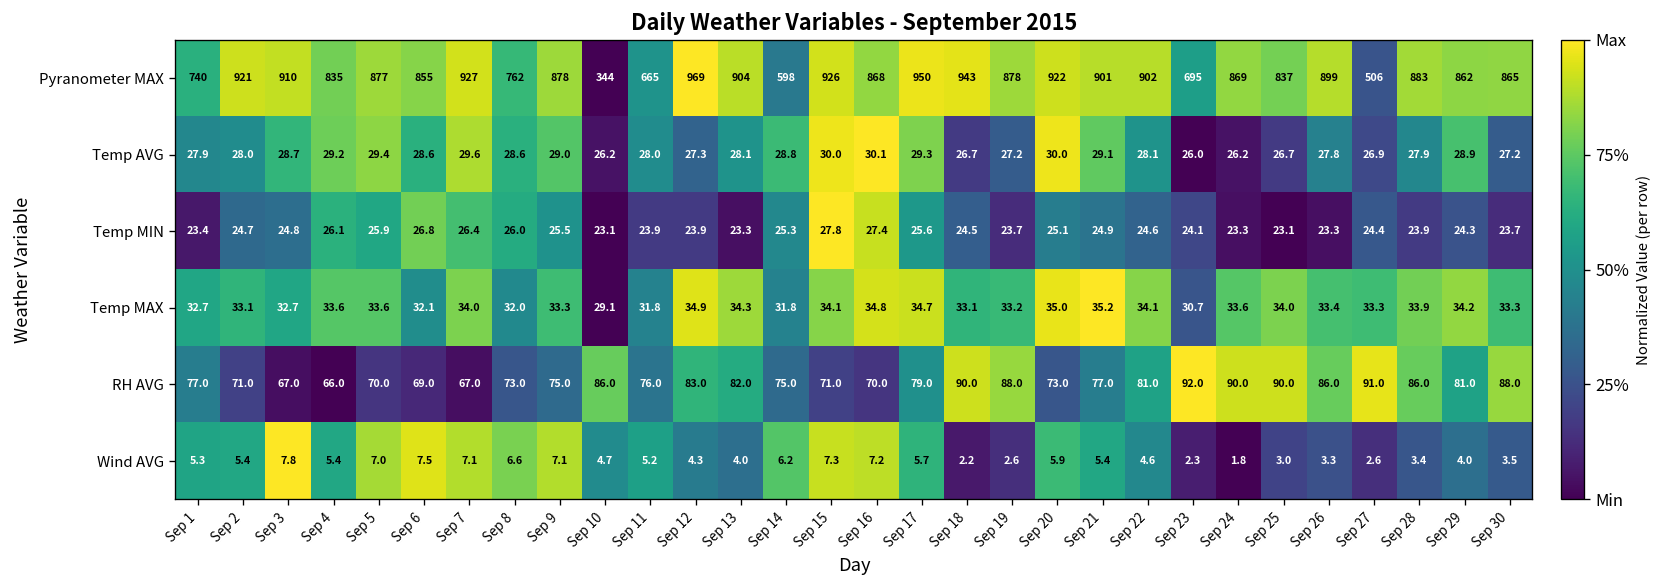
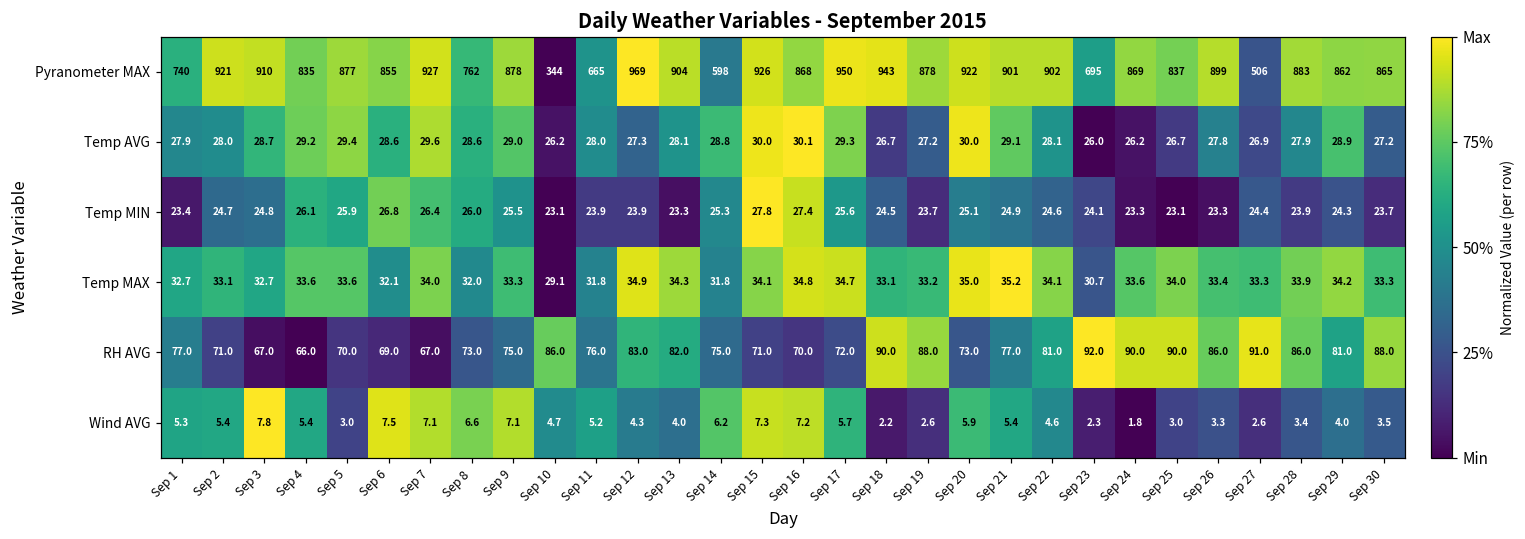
  {
    "Pyranometer MAX": {
      "Sep 1": 740,
      "Sep 2": 921,
      "Sep 3": 910,
      "Sep 4": 835,
      "Sep 5": 877,
      "Sep 6": 855,
      "Sep 7": 927,
      "Sep 8": 762,
      "Sep 9": 878,
      "Sep 10": 344,
      "Sep 11": 665,
      "Sep 12": 969,
      "Sep 13": 904,
      "Sep 14": 598,
      "Sep 15": 926,
      "Sep 16": 868,
      "Sep 17": 950,
      "Sep 18": 943,
      "Sep 19": 878,
      "Sep 20": 922,
      "Sep 21": 901,
      "Sep 22": 902,
      "Sep 23": 695,
      "Sep 24": 869,
      "Sep 25": 837,
      "Sep 26": 899,
      "Sep 27": 506,
      "Sep 28": 883,
      "Sep 29": 862,
      "Sep 30": 865
    },
    "Temp AVG": {
      "Sep 1": 27.9,
      "Sep 2": 28.0,
      "Sep 3": 28.7,
      "Sep 4": 29.2,
      "Sep 5": 29.4,
      "Sep 6": 28.6,
      "Sep 7": 29.6,
      "Sep 8": 28.6,
      "Sep 9": 29.0,
      "Sep 10": 26.2,
      "Sep 11": 28.0,
      "Sep 12": 27.3,
      "Sep 13": 28.1,
      "Sep 14": 28.8,
      "Sep 15": 30.0,
      "Sep 16": 30.1,
      "Sep 17": 29.3,
      "Sep 18": 26.7,
      "Sep 19": 27.2,
      "Sep 20": 30.0,
      "Sep 21": 29.1,
      "Sep 22": 28.1,
      "Sep 23": 26.0,
      "Sep 24": 26.2,
      "Sep 25": 26.7,
      "Sep 26": 27.8,
      "Sep 27": 26.9,
      "Sep 28": 27.9,
      "Sep 29": 28.9,
      "Sep 30": 27.2
    },
    "Temp MIN": {
      "Sep 1": 23.4,
      "Sep 2": 24.7,
      "Sep 3": 24.8,
      "Sep 4": 26.1,
      "Sep 5": 25.9,
      "Sep 6": 26.8,
      "Sep 7": 26.4,
      "Sep 8": 26.0,
      "Sep 9": 25.5,
      "Sep 10": 23.1,
      "Sep 11": 23.9,
      "Sep 12": 23.9,
      "Sep 13": 23.3,
      "Sep 14": 25.3,
      "Sep 15": 27.8,
      "Sep 16": 27.4,
      "Sep 17": 25.6,
      "Sep 18": 24.5,
      "Sep 19": 23.7,
      "Sep 20": 25.1,
      "Sep 21": 24.9,
      "Sep 22": 24.6,
      "Sep 23": 24.1,
      "Sep 24": 23.3,
      "Sep 25": 23.1,
      "Sep 26": 23.3,
      "Sep 27": 24.4,
      "Sep 28": 23.9,
      "Sep 29": 24.3,
      "Sep 30": 23.7
    },
    "Temp MAX": {
      "Sep 1": 32.7,
      "Sep 2": 33.1,
      "Sep 3": 32.7,
      "Sep 4": 33.6,
      "Sep 5": 33.6,
      "Sep 6": 32.1,
      "Sep 7": 34.0,
      "Sep 8": 32.0,
      "Sep 9": 33.3,
      "Sep 10": 29.1,
      "Sep 11": 31.8,
      "Sep 12": 34.9,
      "Sep 13": 34.3,
      "Sep 14": 31.8,
      "Sep 15": 34.1,
      "Sep 16": 34.8,
      "Sep 17": 34.7,
      "Sep 18": 33.1,
      "Sep 19": 33.2,
      "Sep 20": 35.0,
      "Sep 21": 35.2,
      "Sep 22": 34.1,
      "Sep 23": 30.7,
      "Sep 24": 33.6,
      "Sep 25": 34.0,
      "Sep 26": 33.4,
      "Sep 27": 33.3,
      "Sep 28": 33.9,
      "Sep 29": 34.2,
      "Sep 30": 33.3
    },
    "RH AVG": {
      "Sep 1": 77.0,
      "Sep 2": 71.0,
      "Sep 3": 67.0,
      "Sep 4": 66.0,
      "Sep 5": 70.0,
      "Sep 6": 69.0,
      "Sep 7": 67.0,
      "Sep 8": 73.0,
      "Sep 9": 75.0,
      "Sep 10": 86.0,
      "Sep 11": 76.0,
      "Sep 12": 83.0,
      "Sep 13": 82.0,
      "Sep 14": 75.0,
      "Sep 15": 71.0,
      "Sep 16": 70.0,
-     "Sep 17": 79.0,
+     "Sep 17": 72.0,
      "Sep 18": 90.0,
      "Sep 19": 88.0,
      "Sep 20": 73.0,
      "Sep 21": 77.0,
      "Sep 22": 81.0,
      "Sep 23": 92.0,
      "Sep 24": 90.0,
      "Sep 25": 90.0,
      "Sep 26": 86.0,
      "Sep 27": 91.0,
      "Sep 28": 86.0,
      "Sep 29": 81.0,
      "Sep 30": 88.0
    },
    "Wind AVG": {
      "Sep 1": 5.3,
      "Sep 2": 5.4,
      "Sep 3": 7.8,
      "Sep 4": 5.4,
-     "Sep 5": 7.0,
+     "Sep 5": 3.0,
      "Sep 6": 7.5,
      "Sep 7": 7.1,
      "Sep 8": 6.6,
      "Sep 9": 7.1,
      "Sep 10": 4.7,
      "Sep 11": 5.2,
      "Sep 12": 4.3,
      "Sep 13": 4.0,
      "Sep 14": 6.2,
      "Sep 15": 7.3,
      "Sep 16": 7.2,
      "Sep 17": 5.7,
      "Sep 18": 2.2,
      "Sep 19": 2.6,
      "Sep 20": 5.9,
      "Sep 21": 5.4,
      "Sep 22": 4.6,
      "Sep 23": 2.3,
      "Sep 24": 1.8,
      "Sep 25": 3.0,
      "Sep 26": 3.3,
      "Sep 27": 2.6,
      "Sep 28": 3.4,
      "Sep 29": 4.0,
      "Sep 30": 3.5
    }
  }
